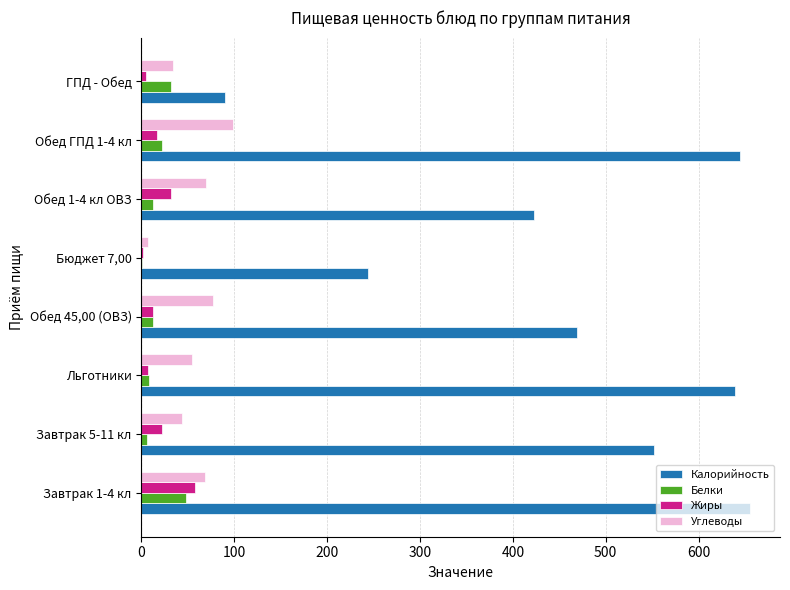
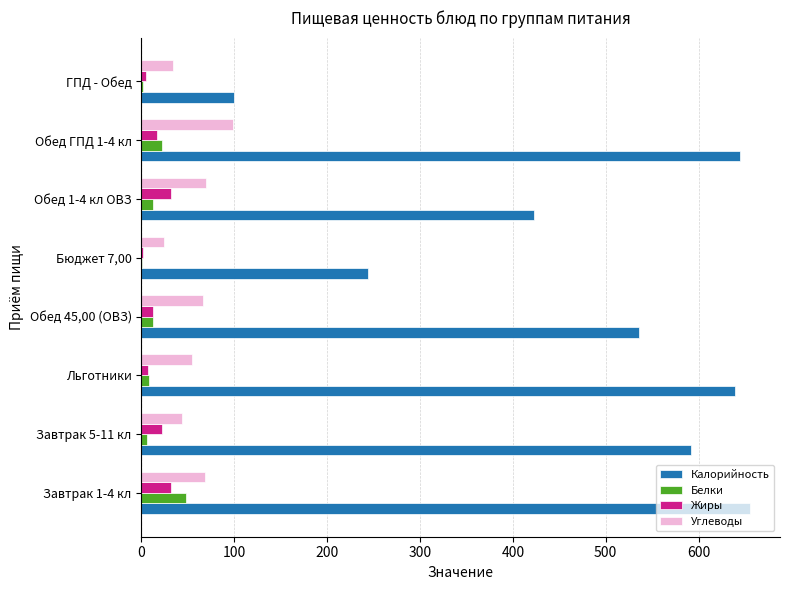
  {
    "Калорийность": {
-     "ГПД - Обед": 90,
+     "ГПД - Обед": 100,
      "Обед ГПД 1-4 кл": 650,
      "Обед 1-4 кл ОВЗ": 420,
      "Бюджет 7,00": 240,
-     "Обед 45,00 (ОВЗ)": 470,
+     "Обед 45,00 (ОВЗ)": 540,
      "Льготники": 640,
-     "Завтрак 5-11 кл": 550
+     "Завтрак 5-11 кл": 590
    },
    "Белки": {
-     "ГПД - Обед": 30,
+     "ГПД - Обед": 0,
      "Обед ГПД 1-4 кл": 20,
      "Обед 1-4 кл ОВЗ": 10,
      "Обед 45,00 (ОВЗ)": 10,
      "Льготники": 10,
      "Завтрак 5-11 кл": 10,
      "Завтрак 1-4 кл": 50
    },
    "Жиры": {
      "ГПД - Обед": 10,
      "Обед ГПД 1-4 кл": 20,
      "Обед 1-4 кл ОВЗ": 30,
      "Обед 45,00 (ОВЗ)": 10,
      "Льготники": 10,
      "Завтрак 5-11 кл": 20,
-     "Завтрак 1-4 кл": 60
+     "Завтрак 1-4 кл": 30
    },
    "Углеводы": {
      "ГПД - Обед": 30,
      "Обед ГПД 1-4 кл": 100,
      "Обед 1-4 кл ОВЗ": 70,
-     "Бюджет 7,00": 10,
-     "Обед 45,00 (ОВЗ)": 80,
+     "Бюджет 7,00": 20,
+     "Обед 45,00 (ОВЗ)": 70,
      "Льготники": 50,
      "Завтрак 5-11 кл": 40,
      "Завтрак 1-4 кл": 70
    }
  }
